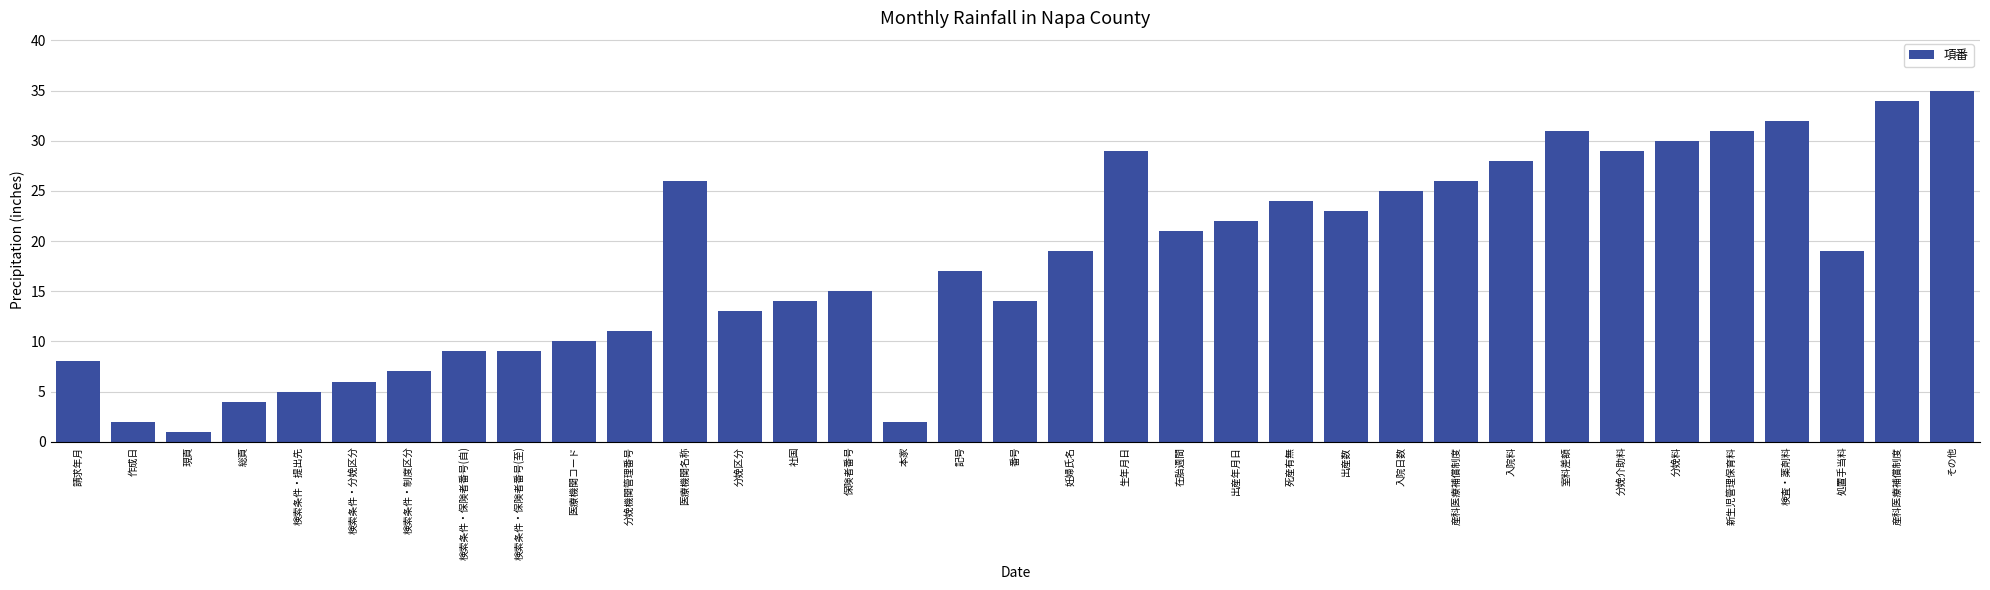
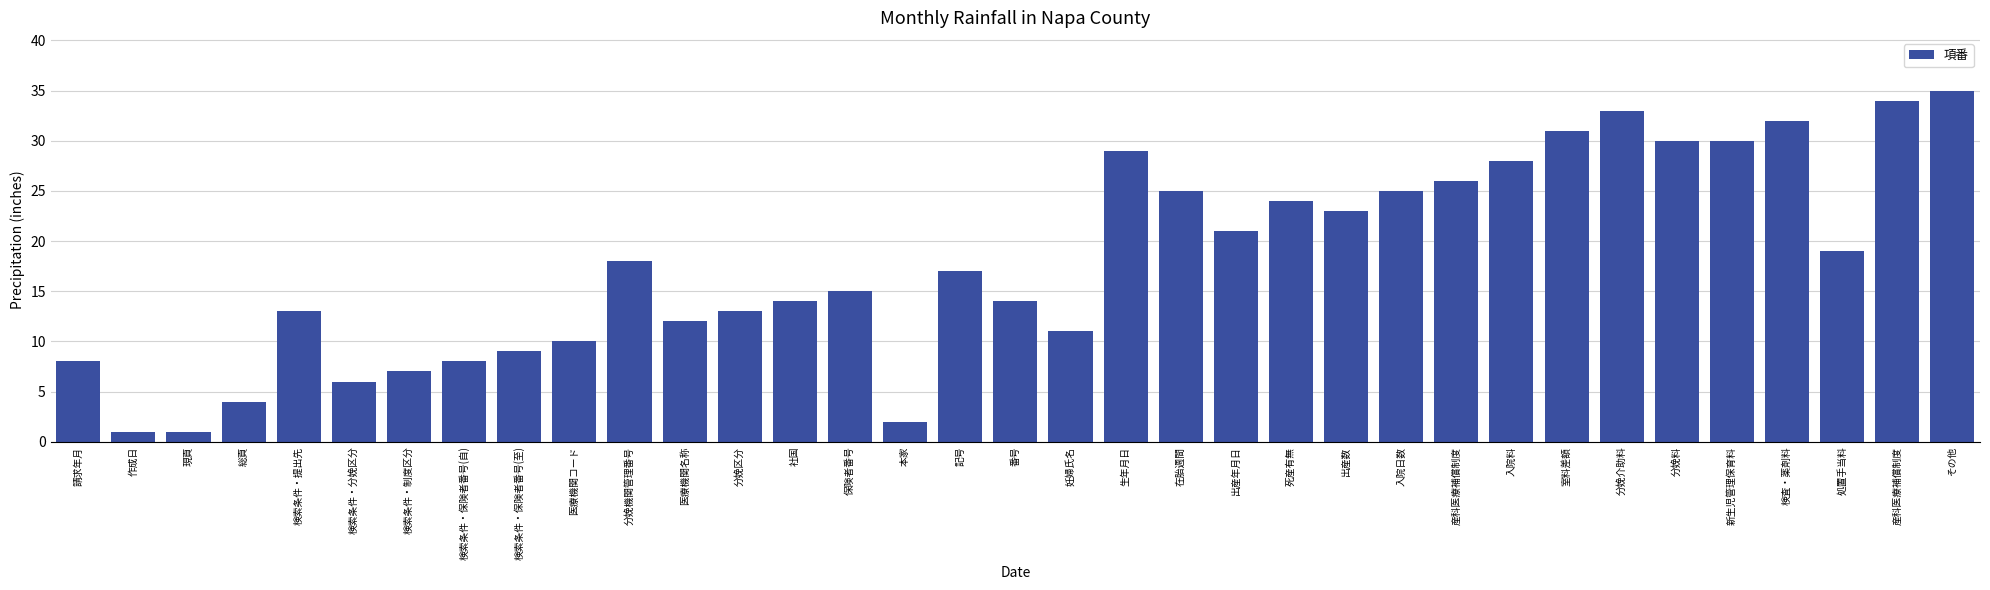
  {
    "請求年月": 8,
-   "作成日": 2,
+   "作成日": 1,
    "現頁": 1,
    "総頁": 4,
-   "検索条件・提出先": 5,
+   "検索条件・提出先": 13,
    "検索条件・分娩区分": 6,
    "検索条件・制度区分": 7,
-   "検索条件・保険者番号(自)": 9,
+   "検索条件・保険者番号(自)": 8,
    "検索条件・保険者番号(至)": 9,
    "医療機関コード": 10,
-   "分娩機関管理番号": 11,
-   "医療機関名称": 26,
+   "分娩機関管理番号": 18,
+   "医療機関名称": 12,
    "分娩区分": 13,
    "社国": 14,
    "保険者番号": 15,
    "本家": 2,
    "記号": 17,
    "番号": 14,
-   "妊婦氏名": 19,
+   "妊婦氏名": 11,
    "生年月日": 29,
-   "在胎週間": 21,
-   "出産年月日": 22,
+   "在胎週間": 25,
+   "出産年月日": 21,
    "死産有無": 24,
    "出産数": 23,
    "入院日数": 25,
    "入院料": 28,
    "室料差額": 31,
-   "分娩介助料": 29,
+   "分娩介助料": 33,
    "分娩料": 30,
-   "新生児管理保育料": 31,
+   "新生児管理保育料": 30,
    "検査・薬剤料": 32,
    "処置手当料": 19,
    "その他": 35
  }
